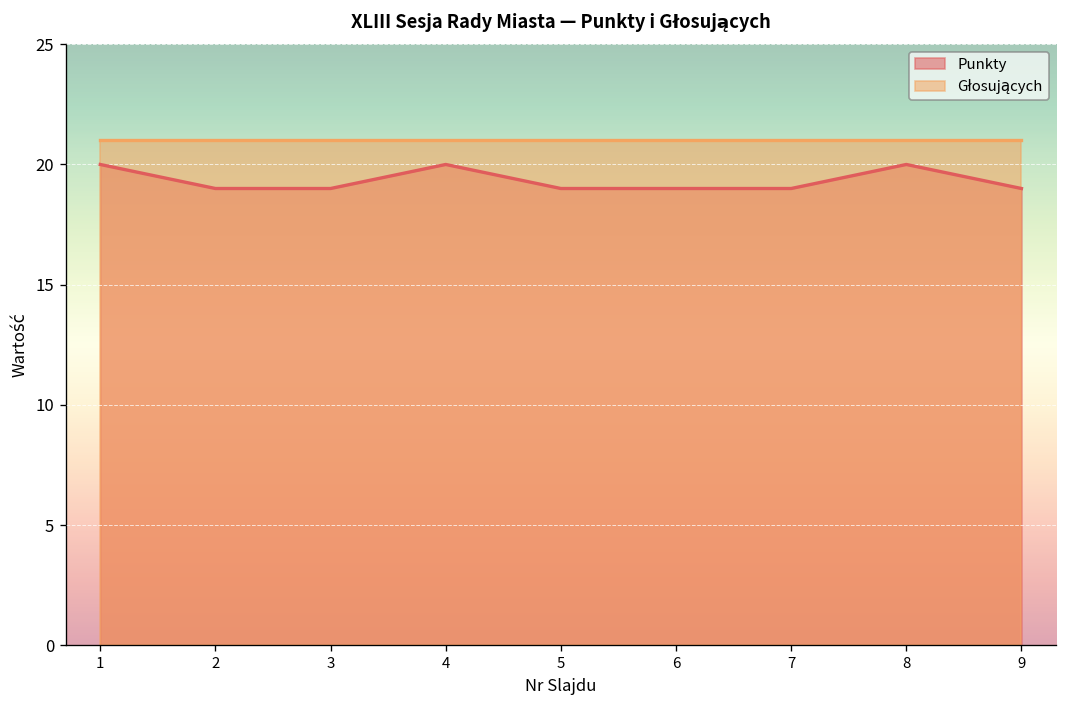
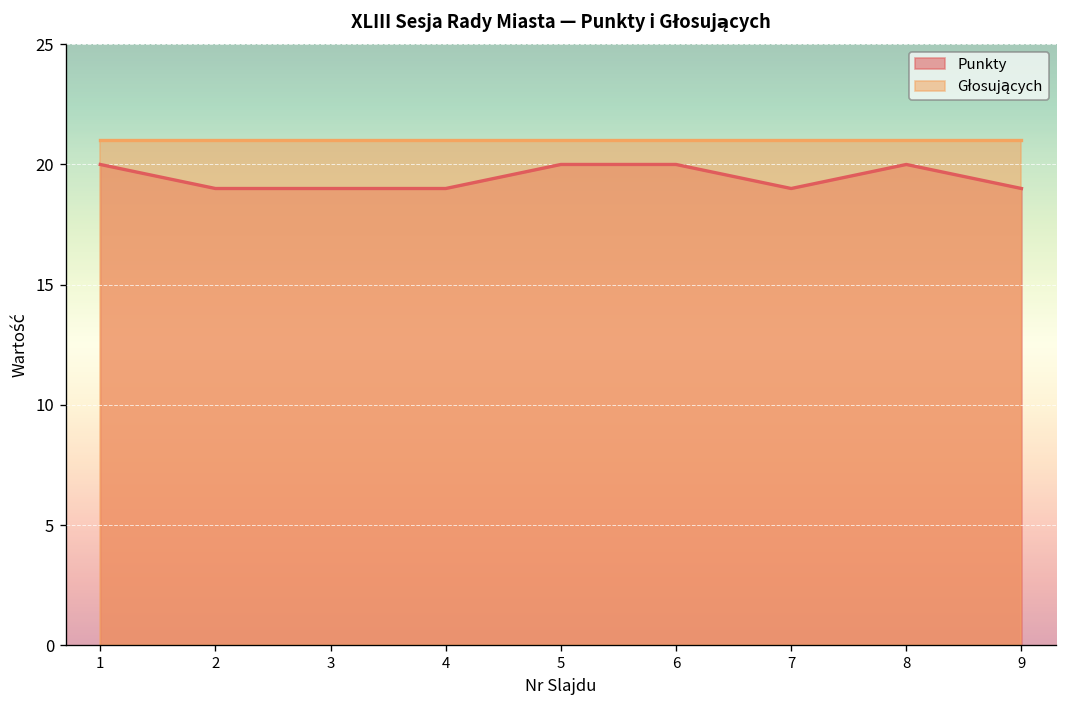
  {
    "Punkty": {
      "1": 20,
      "2": 19,
      "3": 19,
-     "4": 20,
-     "5": 19,
-     "6": 19,
+     "4": 19,
+     "5": 20,
+     "6": 20,
      "7": 19,
      "8": 20,
      "9": 19
    },
    "Głosujących": {
      "1": 21,
      "2": 21,
      "3": 21,
      "4": 21,
      "5": 21,
      "6": 21,
      "7": 21,
      "8": 21,
      "9": 21
    }
  }
